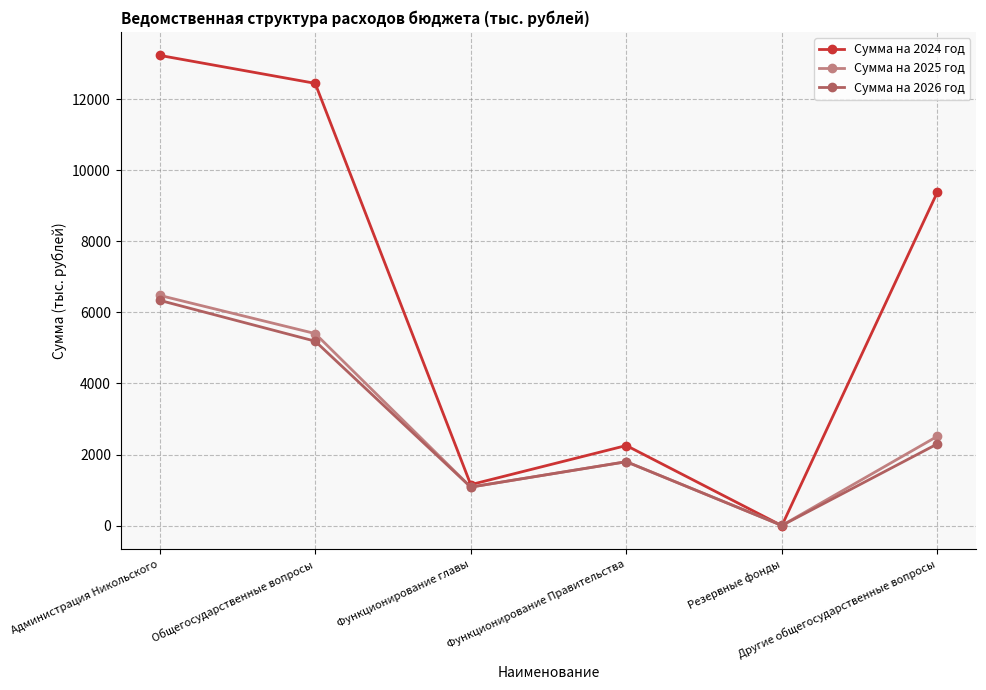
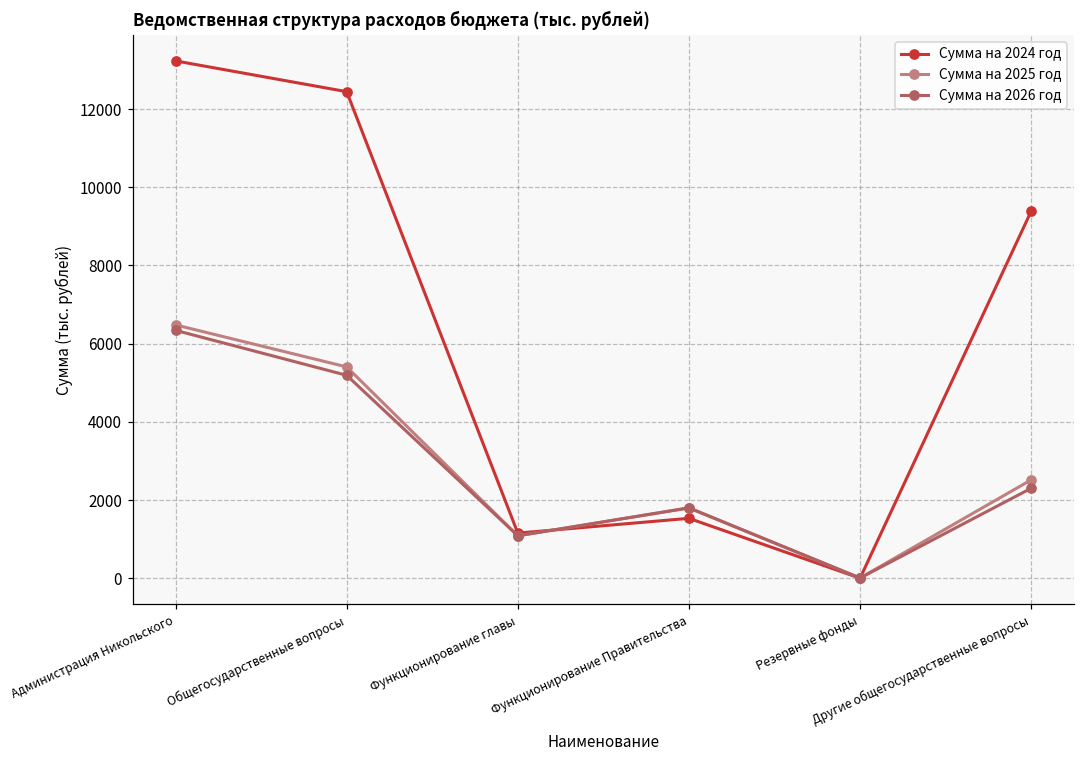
  {
    "Сумма на 2024 год": {
      "Администрация Никольского": 13200,
      "Общегосударственные вопросы": 12400,
-     "Функционирование Правительства": 2300,
+     "Функционирование Правительства": 1500,
      "Другие общегосударственные вопросы": 9400
    }
  }
